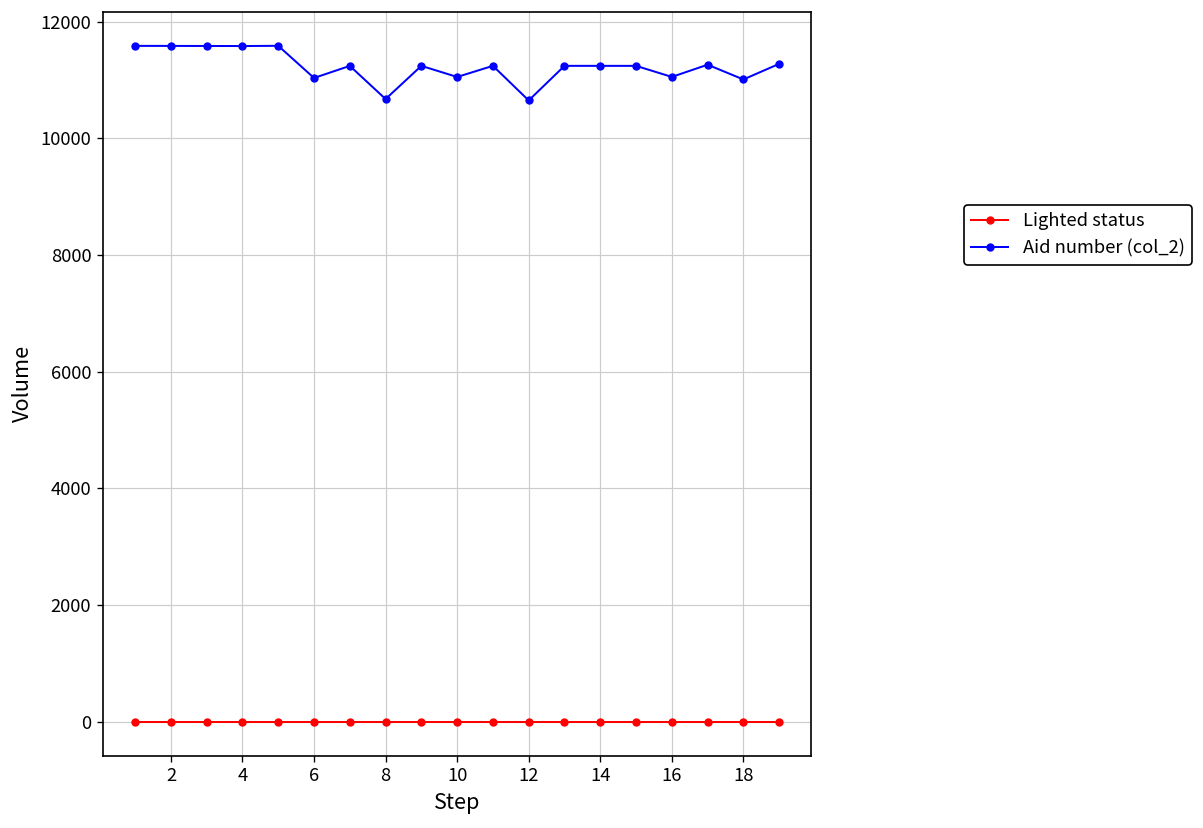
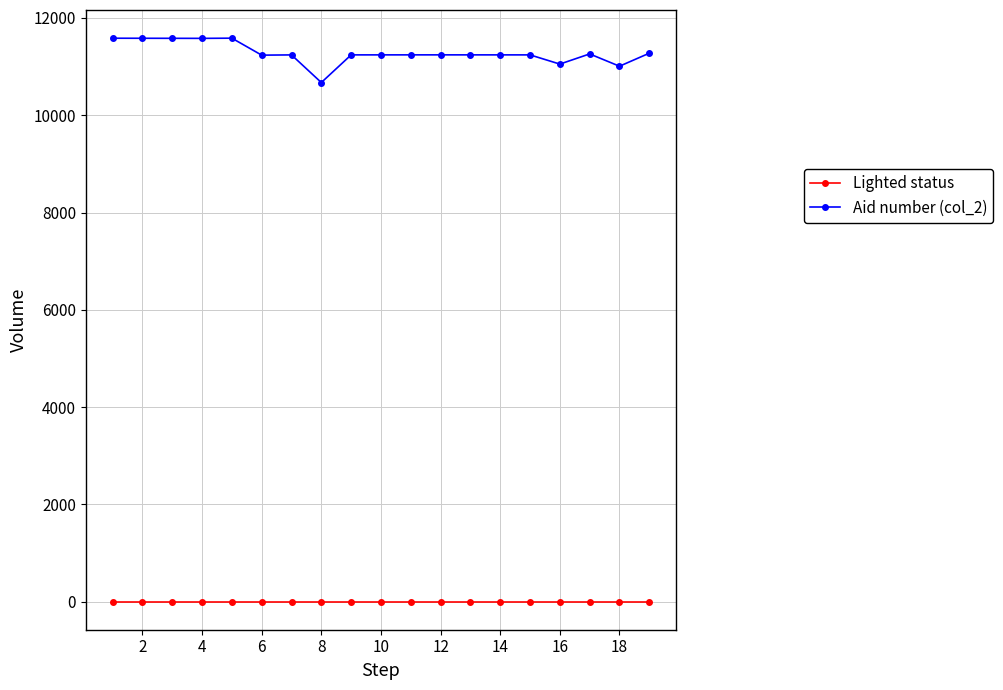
  {
    "Lighted status": {
      "2": 0,
      "4": 0,
      "6": 0,
      "8": 0,
      "10": 0,
      "12": 0,
      "14": 0,
      "16": 0,
      "18": 0
    },
    "Aid number (col_2)": {
      "2": 11600,
      "4": 11600,
-     "6": 11000,
+     "6": 11200,
      "8": 10700,
-     "10": 11100,
-     "12": 10600,
+     "10": 11200,
+     "12": 11200,
      "14": 11200,
      "16": 11100,
      "18": 11000
    }
  }
